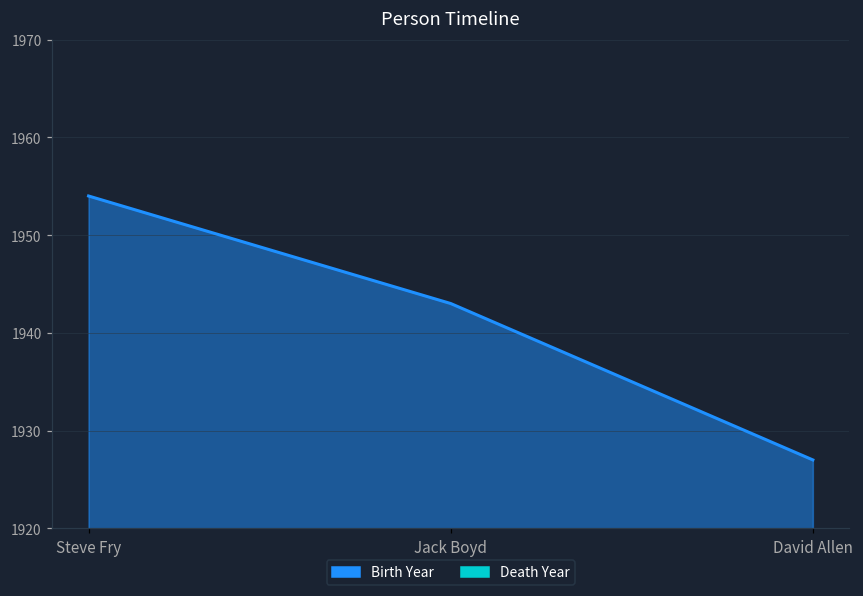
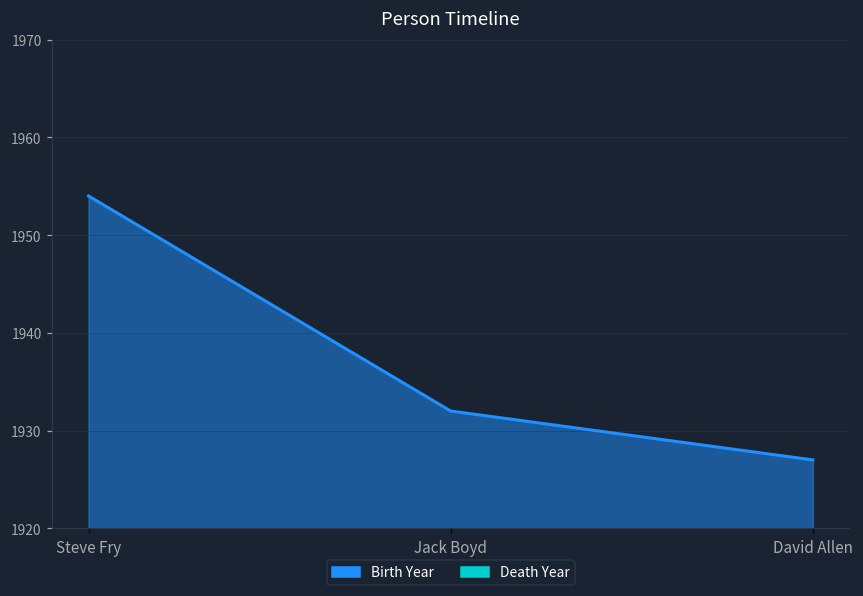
  {
    "Birth Year": {
      "Steve Fry": 1954,
-     "Jack Boyd": 1943,
+     "Jack Boyd": 1932,
      "David Allen": 1927
    }
  }
